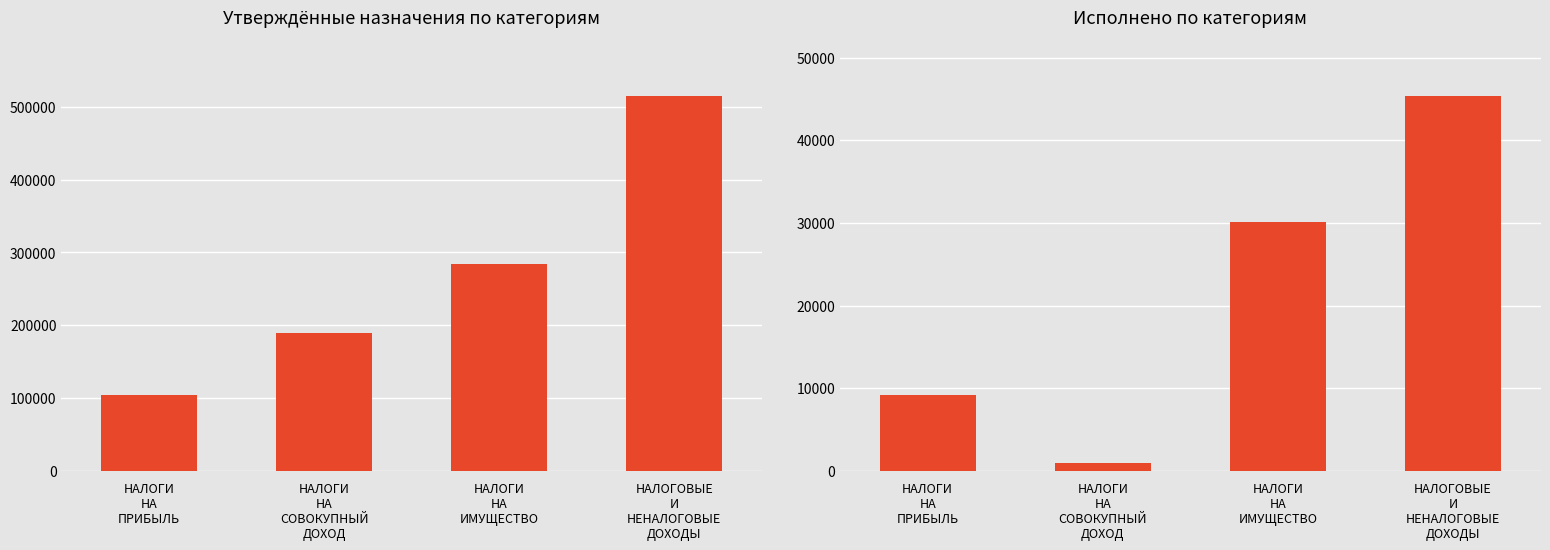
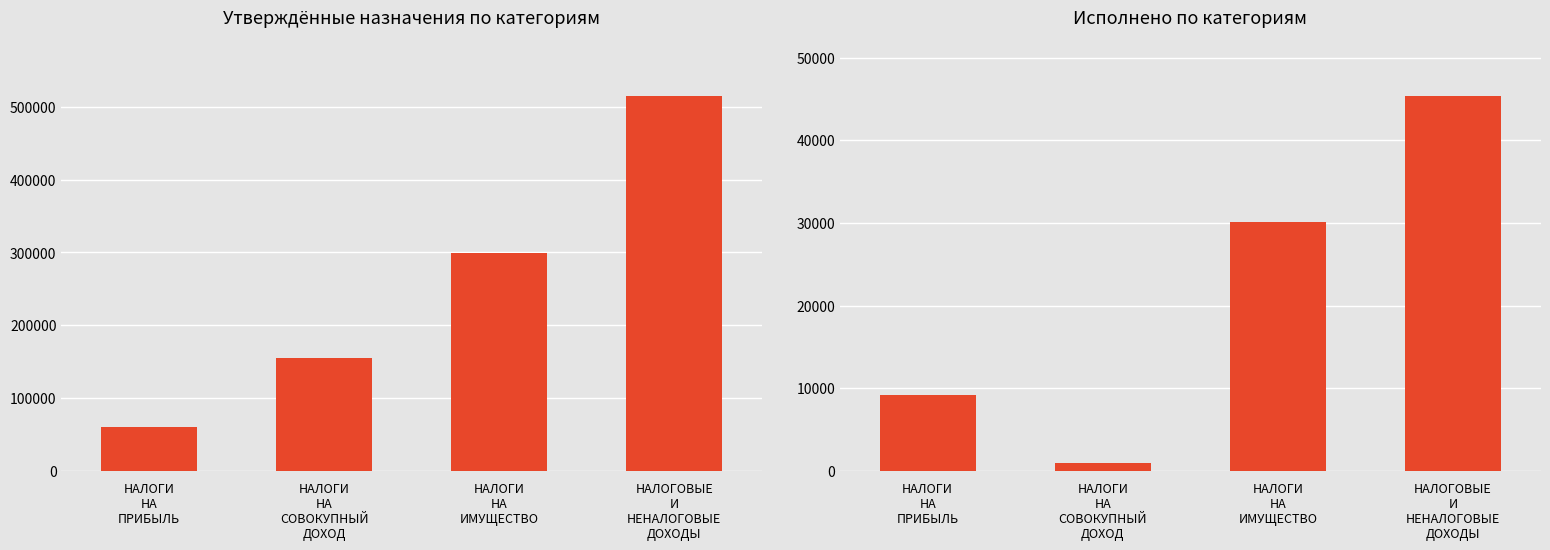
  {
    "Утверждённые назначения по категориям": {
-     "НАЛОГИ НА ПРИБЫЛЬ": 100000,
-     "НАЛОГИ НА СОВОКУПНЫЙ ДОХОД": 190000,
-     "НАЛОГИ НА ИМУЩЕСТВО": 280000,
+     "НАЛОГИ НА ПРИБЫЛЬ": 60000,
+     "НАЛОГИ НА СОВОКУПНЫЙ ДОХОД": 160000,
+     "НАЛОГИ НА ИМУЩЕСТВО": 300000,
      "НАЛОГОВЫЕ И НЕНАЛОГОВЫЕ ДОХОДЫ": 510000
    },
    "Исполнено по категориям": {
      "НАЛОГИ НА ПРИБЫЛЬ": 9000,
      "НАЛОГИ НА СОВОКУПНЫЙ ДОХОД": 1000,
      "НАЛОГИ НА ИМУЩЕСТВО": 30000,
      "НАЛОГОВЫЕ И НЕНАЛОГОВЫЕ ДОХОДЫ": 45000
    }
  }
